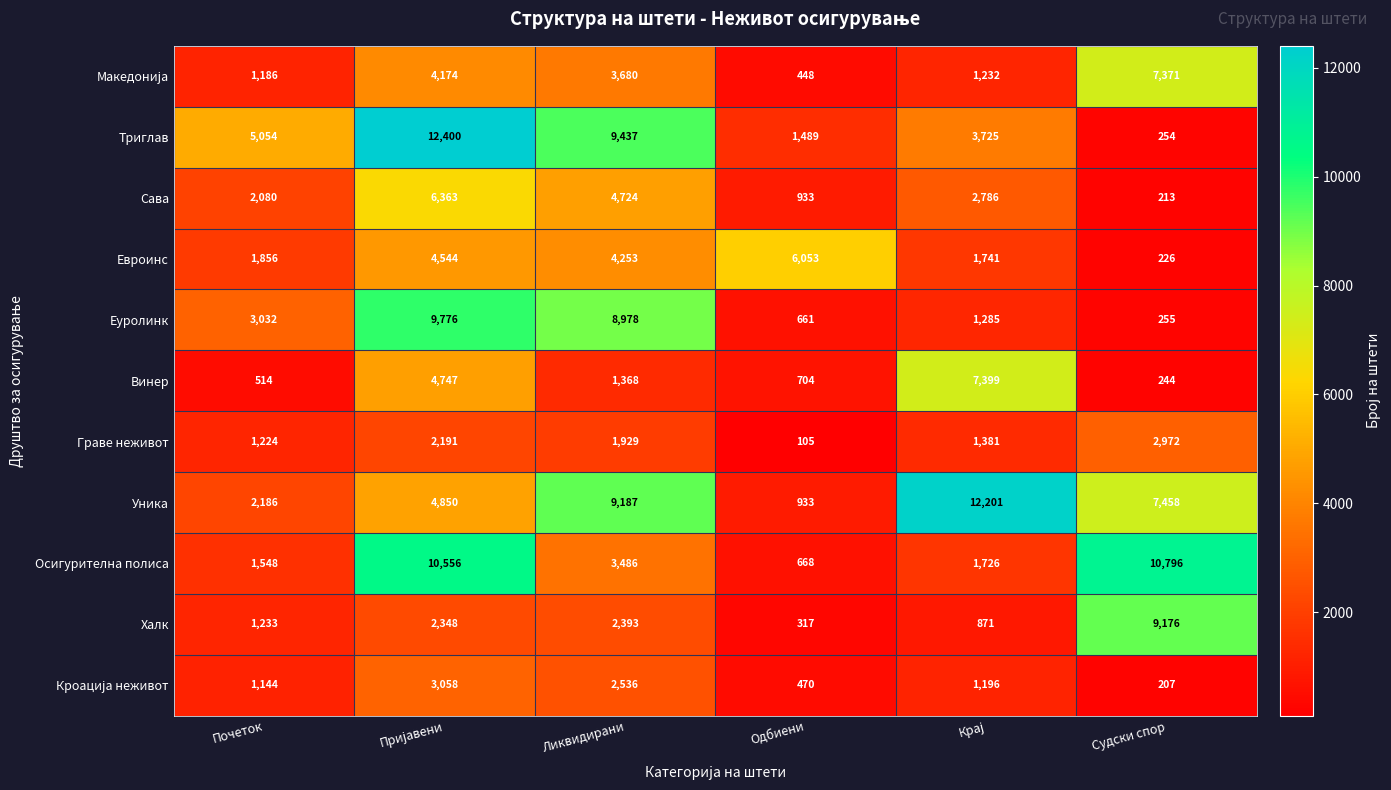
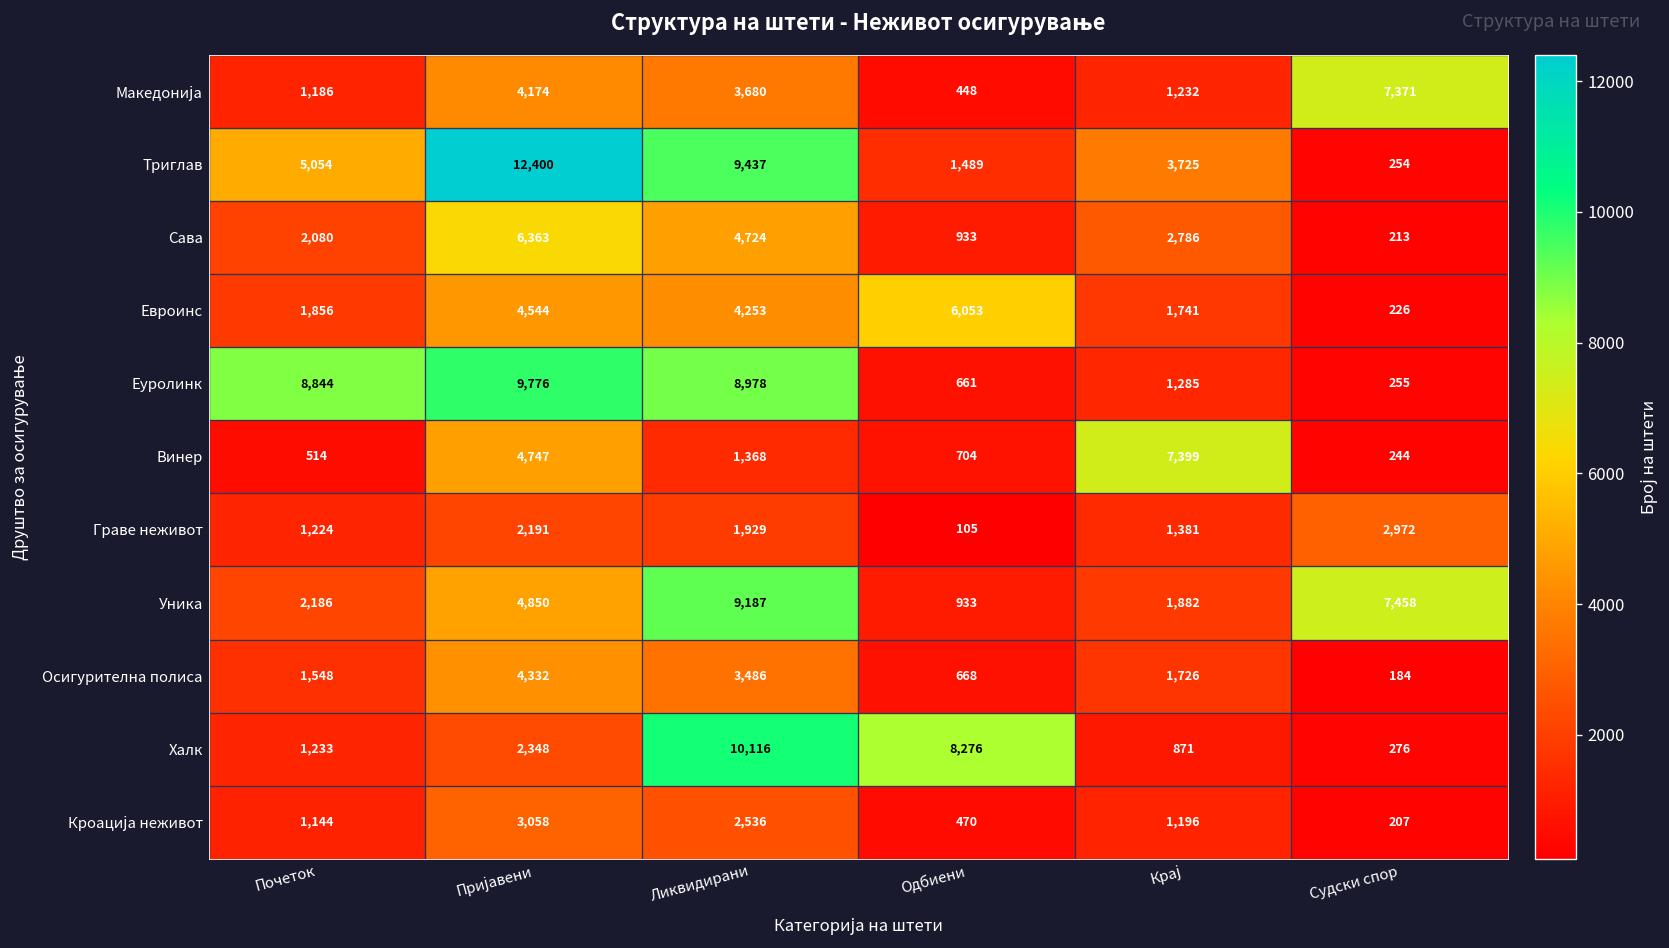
  {
    "Македонија": {
      "Почеток": "1,186",
      "Пријавени": "4,174",
      "Ликвидирани": "3,680",
      "Одбиени": "448",
      "Крај": "1,232",
      "Судски спор": "7,371"
    },
    "Триглав": {
      "Почеток": "5,054",
      "Пријавени": "12,400",
      "Ликвидирани": "9,437",
      "Одбиени": "1,489",
      "Крај": "3,725",
      "Судски спор": "254"
    },
    "Сава": {
      "Почеток": "2,080",
      "Пријавени": "6,363",
      "Ликвидирани": "4,724",
      "Одбиени": "933",
      "Крај": "2,786",
      "Судски спор": "213"
    },
    "Евроинс": {
      "Почеток": "1,856",
      "Пријавени": "4,544",
      "Ликвидирани": "4,253",
      "Одбиени": "6,053",
      "Крај": "1,741",
      "Судски спор": "226"
    },
    "Еуролинк": {
-     "Почеток": "3,032",
+     "Почеток": "8,844",
      "Пријавени": "9,776",
      "Ликвидирани": "8,978",
      "Одбиени": "661",
      "Крај": "1,285",
      "Судски спор": "255"
    },
    "Винер": {
      "Почеток": "514",
      "Пријавени": "4,747",
      "Ликвидирани": "1,368",
      "Одбиени": "704",
      "Крај": "7,399",
      "Судски спор": "244"
    },
    "Граве неживот": {
      "Почеток": "1,224",
      "Пријавени": "2,191",
      "Ликвидирани": "1,929",
      "Одбиени": "105",
      "Крај": "1,381",
      "Судски спор": "2,972"
    },
    "Уника": {
      "Почеток": "2,186",
      "Пријавени": "4,850",
      "Ликвидирани": "9,187",
      "Одбиени": "933",
-     "Крај": "12,201",
+     "Крај": "1,882",
      "Судски спор": "7,458"
    },
    "Осигурителна полиса": {
      "Почеток": "1,548",
-     "Пријавени": "10,556",
+     "Пријавени": "4,332",
      "Ликвидирани": "3,486",
      "Одбиени": "668",
      "Крај": "1,726",
-     "Судски спор": "10,796"
+     "Судски спор": "184"
    },
    "Халк": {
      "Почеток": "1,233",
      "Пријавени": "2,348",
-     "Ликвидирани": "2,393",
-     "Одбиени": "317",
+     "Ликвидирани": "10,116",
+     "Одбиени": "8,276",
      "Крај": "871",
-     "Судски спор": "9,176"
+     "Судски спор": "276"
    },
    "Кроација неживот": {
      "Почеток": "1,144",
      "Пријавени": "3,058",
      "Ликвидирани": "2,536",
      "Одбиени": "470",
      "Крај": "1,196",
      "Судски спор": "207"
    }
  }
